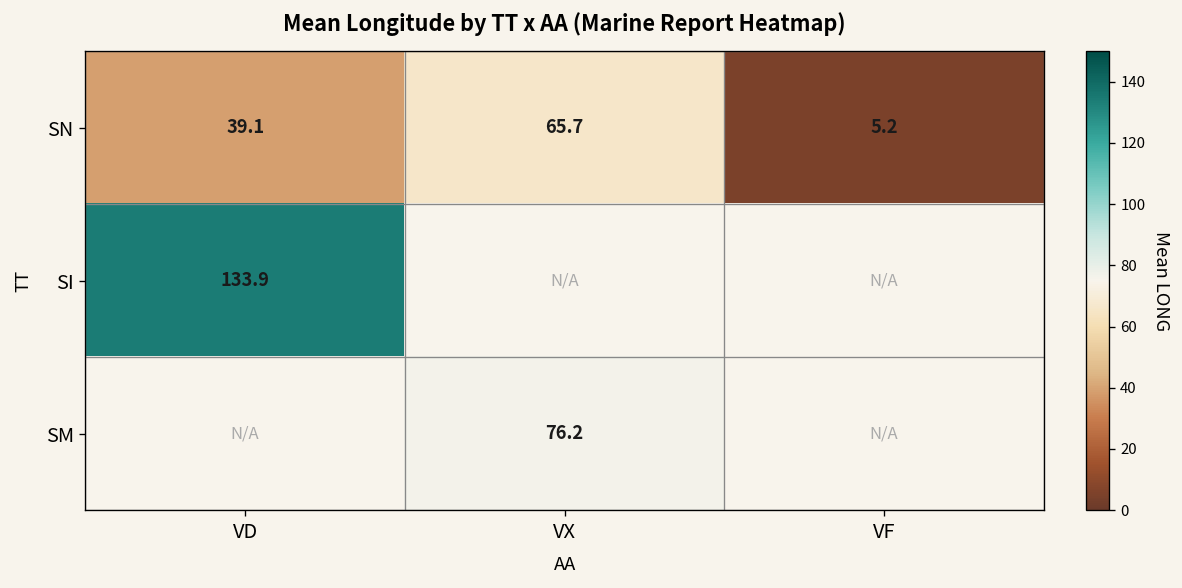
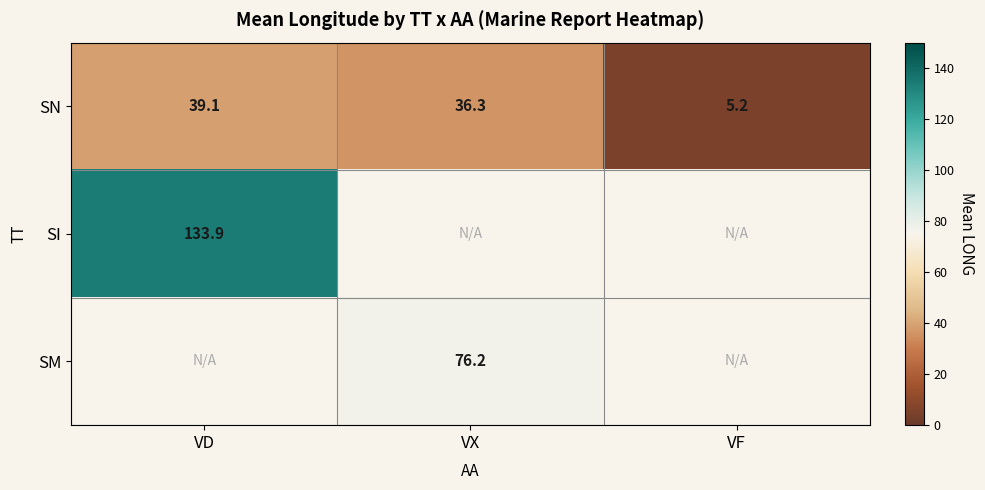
  {
    "SN": {
      "VD": 39.1,
-     "VX": 65.7,
+     "VX": 36.3,
      "VF": 5.2
    },
    "SI": {
      "VD": 133.9
    },
    "SM": {
      "VX": 76.2
    }
  }
